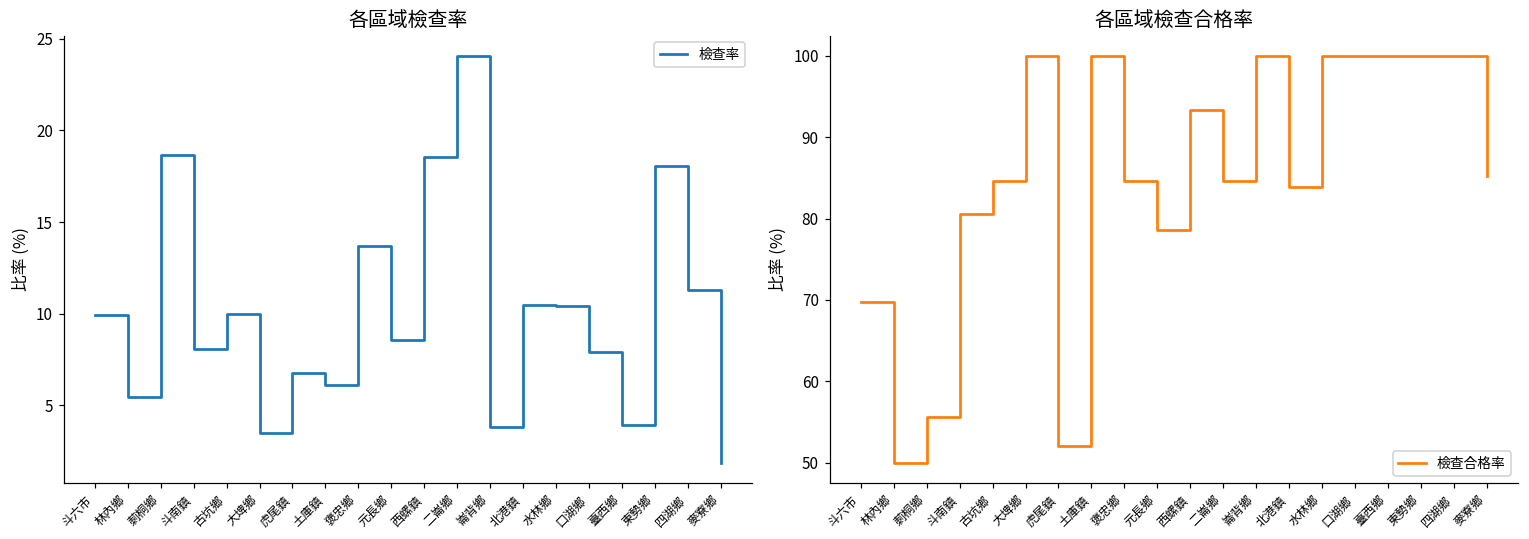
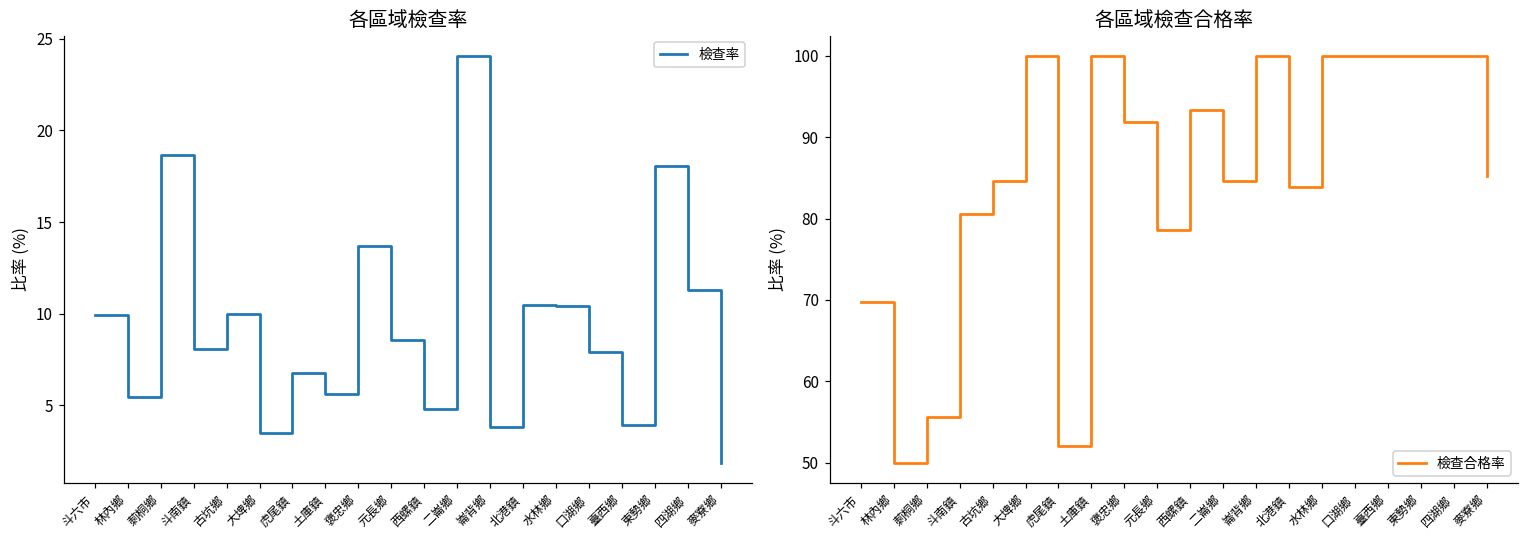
  {
    "各區域檢查率": {
      "斗六市": 9.9,
      "林內鄉": 5.5,
      "莿桐鄉": 18.7,
      "斗南鎮": 8.1,
      "古坑鄉": 10.0,
      "大埤鄉": 3.5,
      "虎尾鎮": 6.8,
-     "土庫鎮": 6.1,
+     "土庫鎮": 5.6,
      "褒忠鄉": 13.7,
      "元長鄉": 8.5,
-     "西螺鎮": 18.6,
+     "西螺鎮": 4.8,
      "二崙鄉": 24.1,
      "崙背鄉": 3.8,
      "北港鎮": 10.5,
      "水林鄉": 10.4,
      "口湖鄉": 7.9,
      "臺西鄉": 3.9,
      "東勢鄉": 18.1,
      "四湖鄉": 11.3,
      "麥寮鄉": 1.9
    },
    "各區域檢查合格率": {
      "斗六市": 70,
      "林內鄉": 50,
      "莿桐鄉": 56,
      "斗南鎮": 81,
      "古坑鄉": 85,
      "大埤鄉": 100,
      "虎尾鎮": 52,
      "土庫鎮": 100,
-     "褒忠鄉": 85,
+     "褒忠鄉": 92,
      "元長鄉": 79,
      "西螺鎮": 93,
      "二崙鄉": 85,
      "崙背鄉": 100,
      "北港鎮": 84,
      "水林鄉": 100,
      "口湖鄉": 100,
      "臺西鄉": 100,
      "東勢鄉": 100,
      "四湖鄉": 100,
      "麥寮鄉": 85
    }
  }
